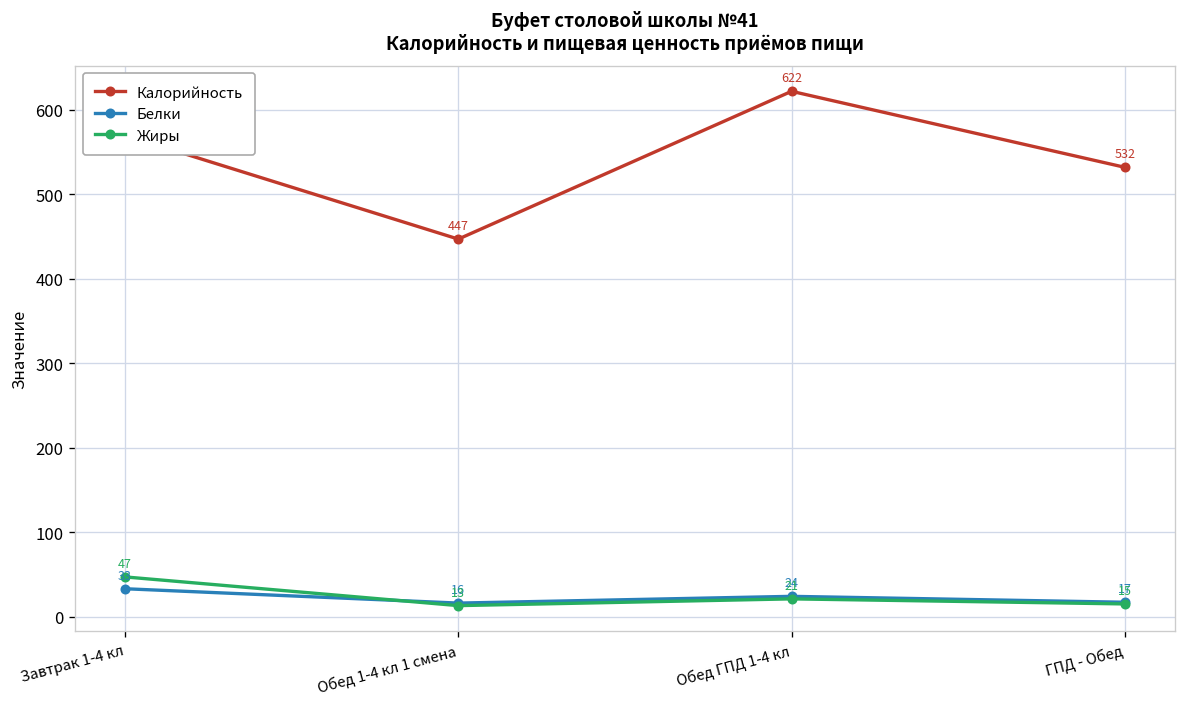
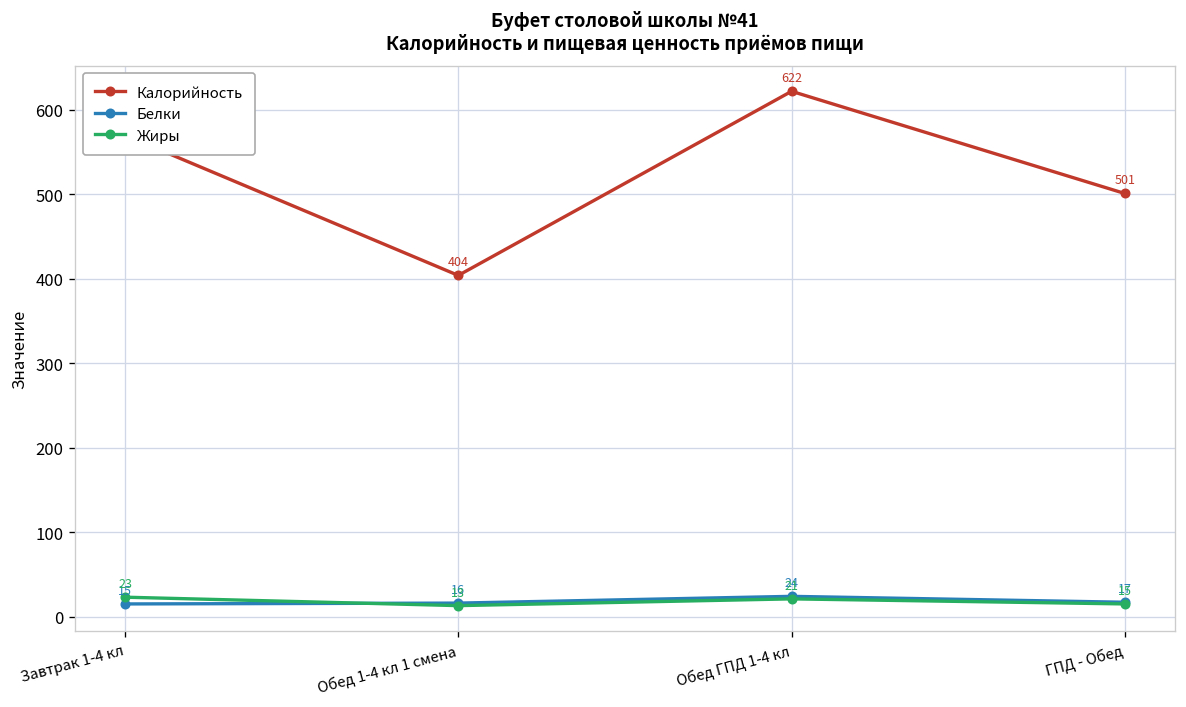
  {
    "Калорийность": {
-     "Обед 1-4 кл 1 смена": 447,
+     "Обед 1-4 кл 1 смена": 404,
      "Обед ГПД 1-4 кл": 622,
-     "ГПД - Обед": 532
+     "ГПД - Обед": 501
    },
    "Белки": {
-     "Завтрак 1-4 кл": 33
+     "Завтрак 1-4 кл": 15
    },
    "Жиры": {
-     "Завтрак 1-4 кл": 47
+     "Завтрак 1-4 кл": 23
    }
  }
